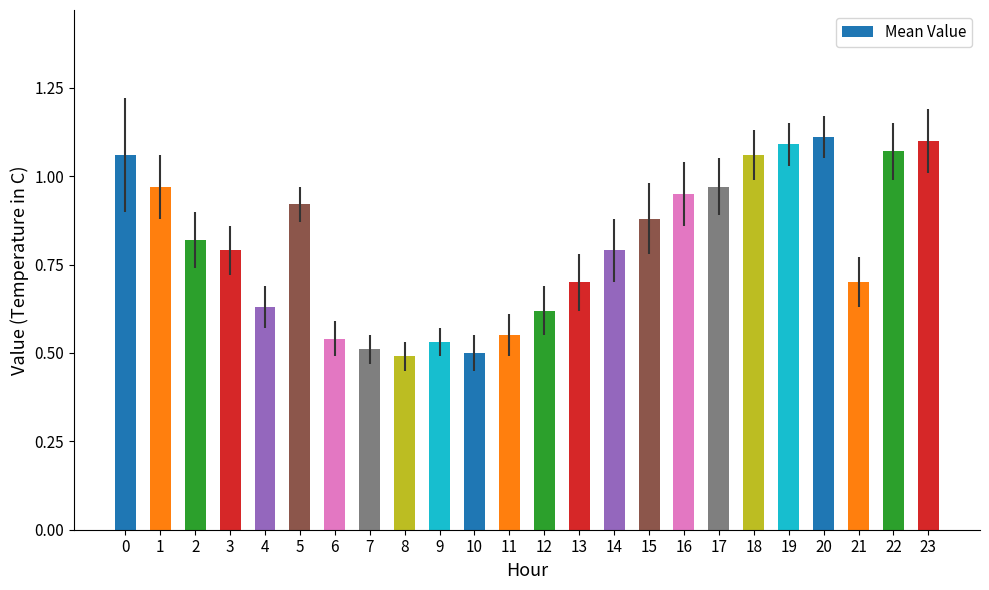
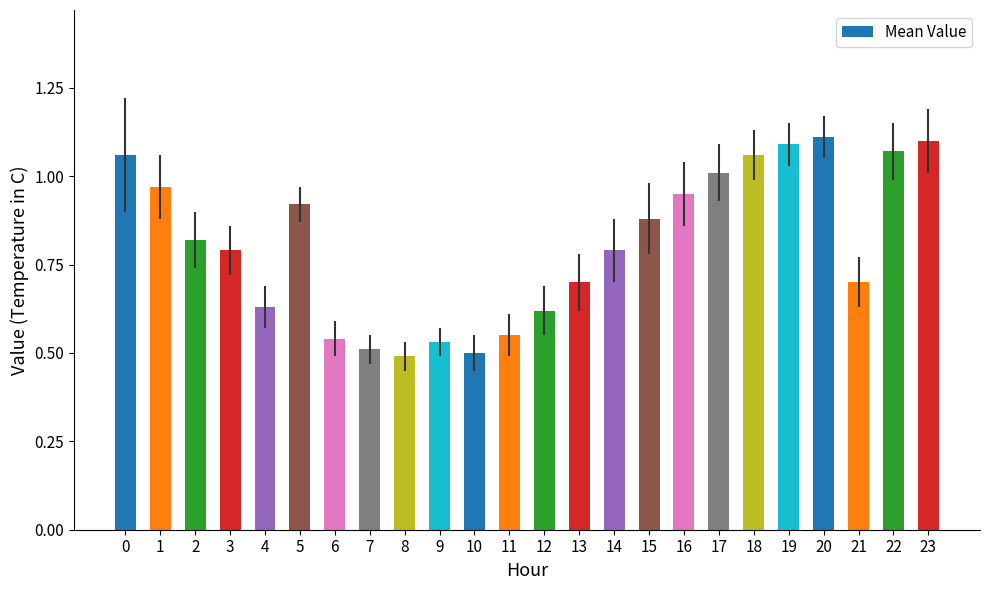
  {
    "0": 1.06,
    "1": 0.97,
    "2": 0.82,
    "3": 0.79,
    "4": 0.63,
    "5": 0.92,
    "6": 0.54,
    "7": 0.51,
    "8": 0.49,
    "9": 0.53,
    "10": 0.50,
    "11": 0.55,
    "12": 0.62,
    "13": 0.70,
    "14": 0.79,
    "15": 0.88,
    "16": 0.95,
-   "17": 0.97,
+   "17": 1.01,
    "18": 1.06,
    "19": 1.09,
    "20": 1.11,
    "21": 0.70,
    "22": 1.07,
    "23": 1.10
  }
